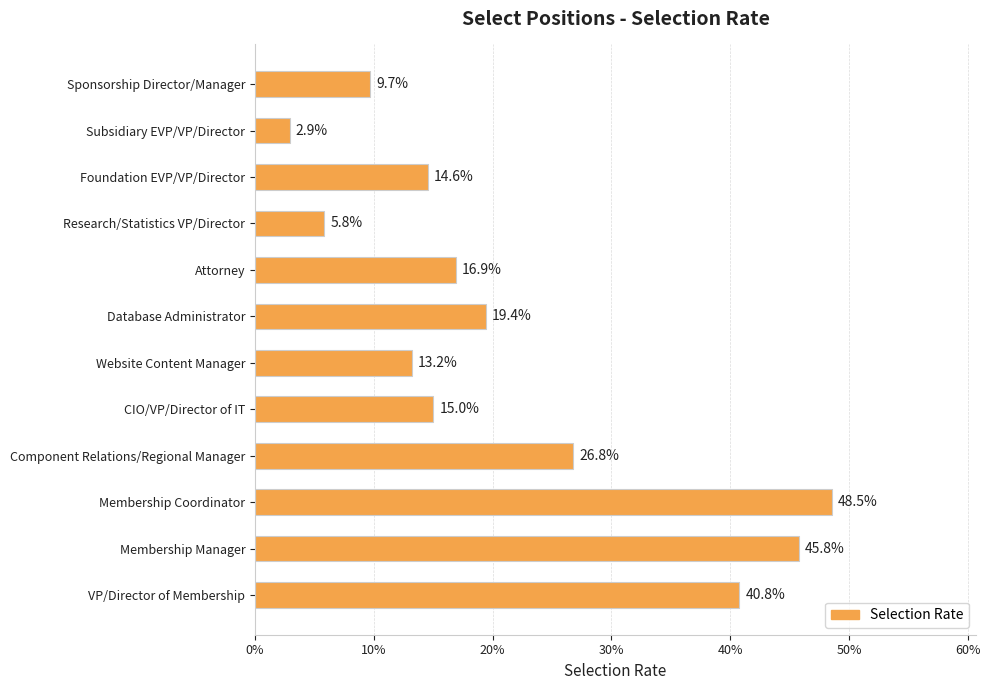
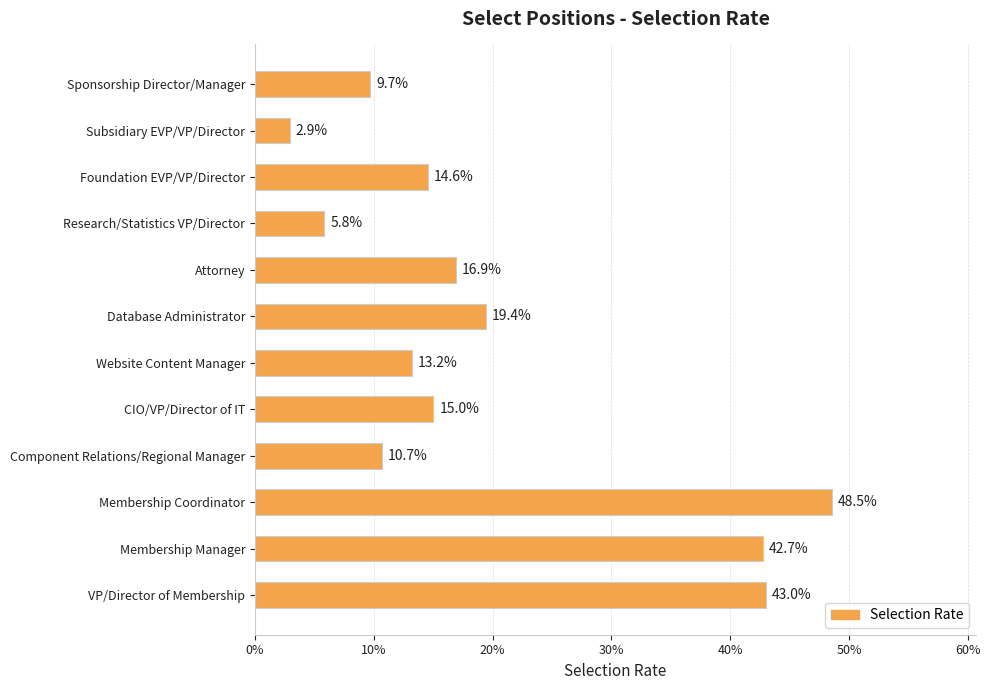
  {
    "Sponsorship Director/Manager": "9.7%",
    "Subsidiary EVP/VP/Director": "2.9%",
    "Foundation EVP/VP/Director": "14.6%",
    "Research/Statistics VP/Director": "5.8%",
    "Attorney": "16.9%",
    "Database Administrator": "19.4%",
    "Website Content Manager": "13.2%",
    "CIO/VP/Director of IT": "15.0%",
-   "Component Relations/Regional Manager": "26.8%",
+   "Component Relations/Regional Manager": "10.7%",
    "Membership Coordinator": "48.5%",
-   "Membership Manager": "45.8%",
-   "VP/Director of Membership": "40.8%"
+   "Membership Manager": "42.7%",
+   "VP/Director of Membership": "43.0%"
  }
